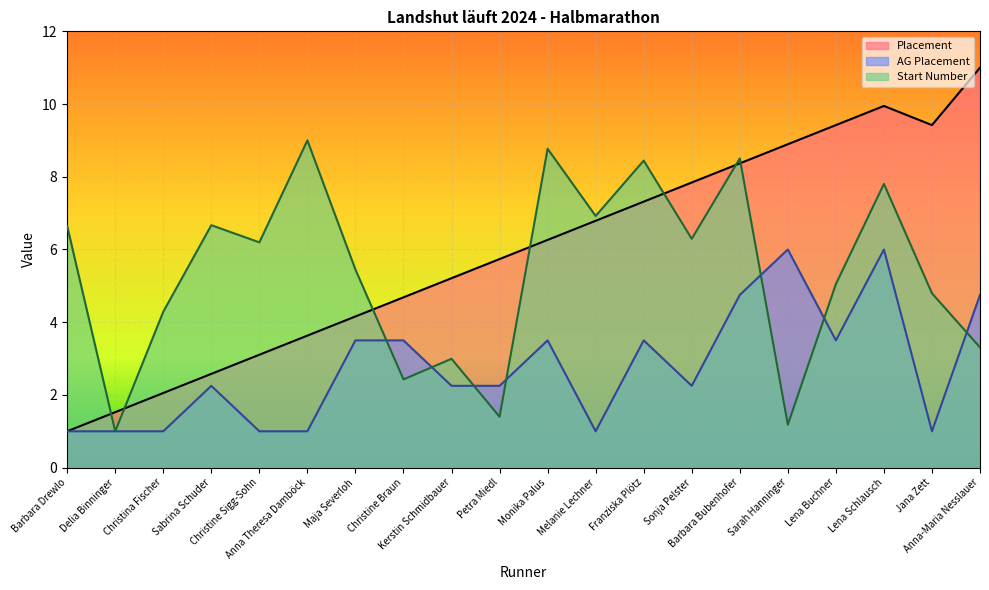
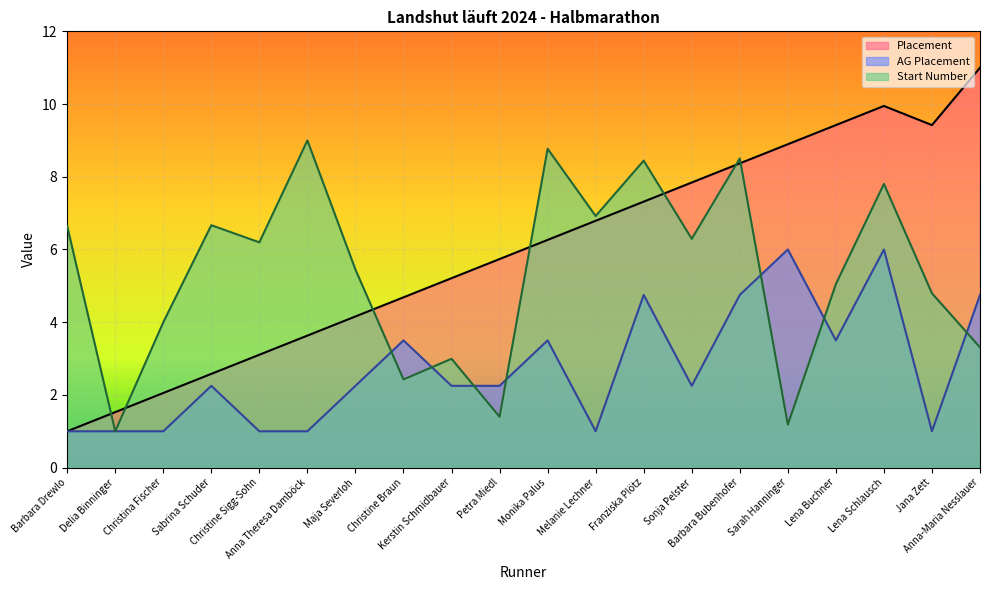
  {
    "Placement": {
      "Delia Binninger": 1.5,
      "Christina Fischer": 2.1,
      "Sabrina Schuder": 2.6,
      "Christine Sigg-Sohn": 3.1,
      "Anna Theresa Damböck": 3.6,
      "Maja Severloh": 4.2,
      "Christine Braun": 4.7,
      "Kerstin Schmidbauer": 5.2,
      "Petra Miedl": 5.7,
      "Monika Palus": 6.3,
      "Melanie Lechner": 6.8,
      "Franziska Plötz": 7.3,
      "Sonja Pelster": 7.8,
      "Barbara Bubenhofer": 8.4,
      "Sarah Hanninger": 8.9,
      "Lena Buchner": 9.4,
      "Lena Schlausch": 9.9,
      "Jana Zett": 9.4,
      "Anna-Maria Nesslauer": 11.0
    },
    "AG Placement": {
      "Christina Fischer": 1.0,
      "Sabrina Schuder": 2.3,
      "Christine Sigg-Sohn": 1.0,
      "Anna Theresa Damböck": 1.0,
-     "Maja Severloh": 3.5,
+     "Maja Severloh": 2.3,
      "Christine Braun": 3.5,
      "Kerstin Schmidbauer": 2.3,
      "Petra Miedl": 2.3,
      "Monika Palus": 3.5,
      "Melanie Lechner": 1.0,
-     "Franziska Plötz": 3.5,
+     "Franziska Plötz": 4.8,
      "Sonja Pelster": 2.3,
      "Barbara Bubenhofer": 4.8,
      "Sarah Hanninger": 6.0,
      "Lena Buchner": 3.5,
      "Lena Schlausch": 6.0,
      "Jana Zett": 1.0,
      "Anna-Maria Nesslauer": 4.8
    },
    "Start Number": {
      "Barbara Drewlo": 6.6,
-     "Christina Fischer": 4.3,
+     "Christina Fischer": 4.0,
      "Sabrina Schuder": 6.7,
      "Christine Sigg-Sohn": 6.2,
      "Anna Theresa Damböck": 9.0,
      "Maja Severloh": 5.4,
      "Christine Braun": 2.4,
      "Kerstin Schmidbauer": 3.0,
      "Petra Miedl": 1.4,
      "Monika Palus": 8.8,
      "Melanie Lechner": 6.9,
      "Franziska Plötz": 8.4,
      "Sonja Pelster": 6.3,
      "Barbara Bubenhofer": 8.5,
      "Sarah Hanninger": 1.2,
      "Lena Buchner": 5.0,
      "Lena Schlausch": 7.8,
      "Jana Zett": 4.8,
      "Anna-Maria Nesslauer": 3.3
    }
  }
